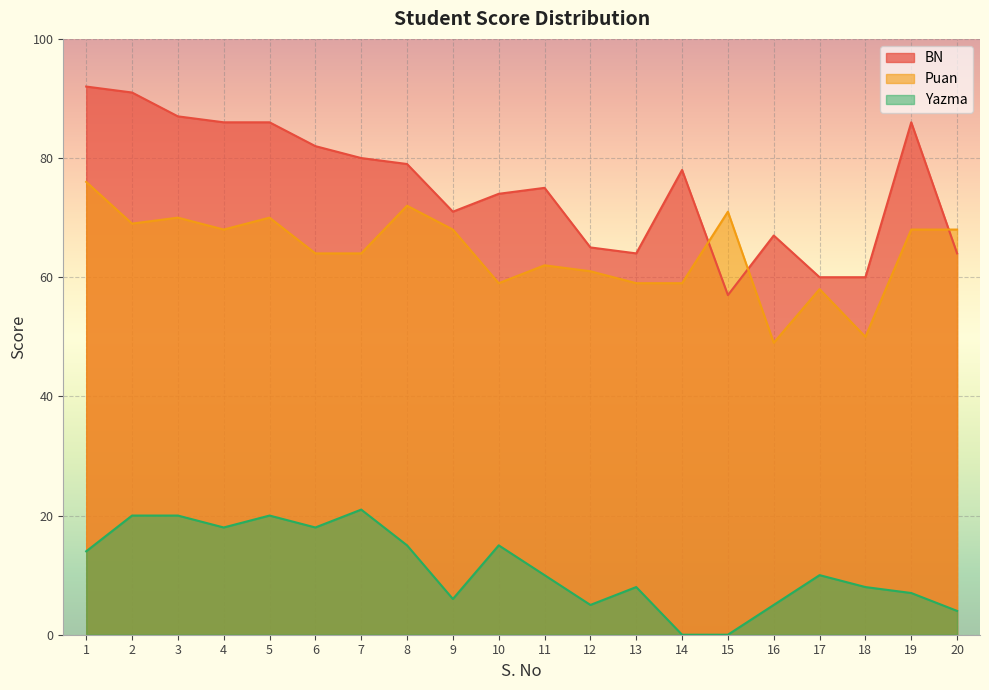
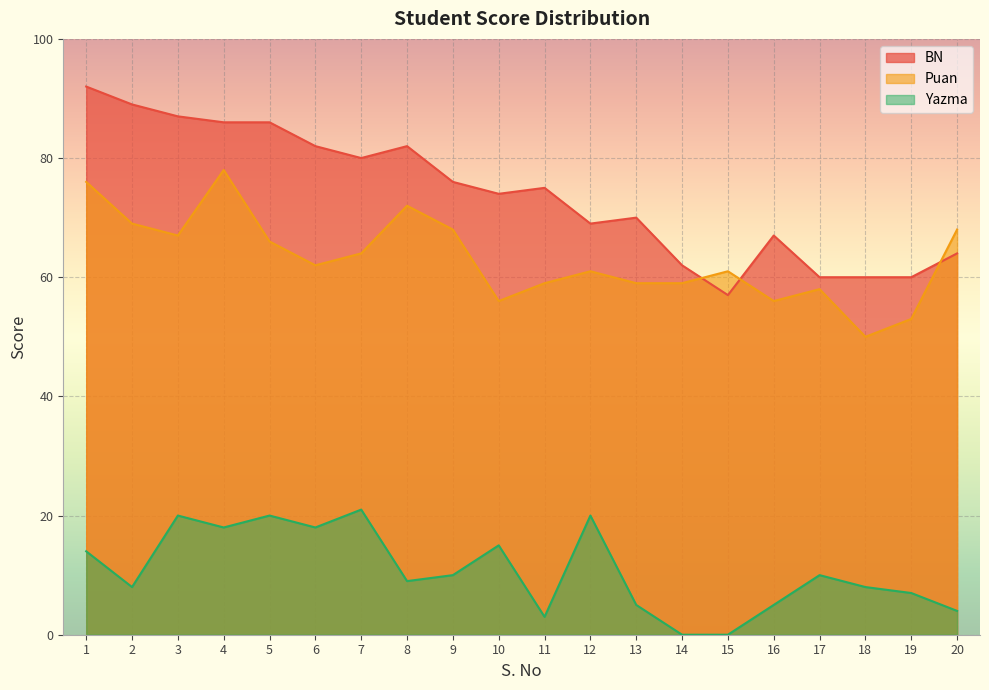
  {
    "BN": {
      "1": 92,
-     "2": 91,
+     "2": 89,
      "3": 87,
      "4": 86,
      "5": 86,
      "6": 82,
      "7": 80,
-     "8": 79,
-     "9": 71,
+     "8": 82,
+     "9": 76,
      "10": 74,
      "11": 75,
-     "12": 65,
-     "13": 64,
-     "14": 78,
+     "12": 69,
+     "13": 70,
+     "14": 62,
      "15": 57,
      "16": 67,
      "17": 60,
      "18": 60,
-     "19": 86,
+     "19": 60,
      "20": 64
    },
    "Puan": {
      "1": 76,
      "2": 69,
-     "3": 70,
-     "4": 68,
-     "5": 70,
-     "6": 64,
+     "3": 67,
+     "4": 78,
+     "5": 66,
+     "6": 62,
      "7": 64,
      "8": 72,
      "9": 68,
-     "10": 59,
-     "11": 62,
+     "10": 56,
+     "11": 59,
      "12": 61,
      "13": 59,
      "14": 59,
-     "15": 71,
-     "16": 49,
+     "15": 61,
+     "16": 56,
      "17": 58,
      "18": 50,
-     "19": 68,
+     "19": 53,
      "20": 68
    },
    "Yazma": {
      "1": 14,
-     "2": 20,
+     "2": 8,
      "3": 20,
      "4": 18,
      "5": 20,
      "6": 18,
      "7": 21,
-     "8": 15,
-     "9": 6,
+     "8": 9,
+     "9": 10,
      "10": 15,
-     "11": 10,
-     "12": 5,
-     "13": 8,
+     "11": 3,
+     "12": 20,
+     "13": 5,
      "14": 0,
      "15": 0,
      "16": 5,
      "17": 10,
      "18": 8,
      "19": 7,
      "20": 4
    }
  }
